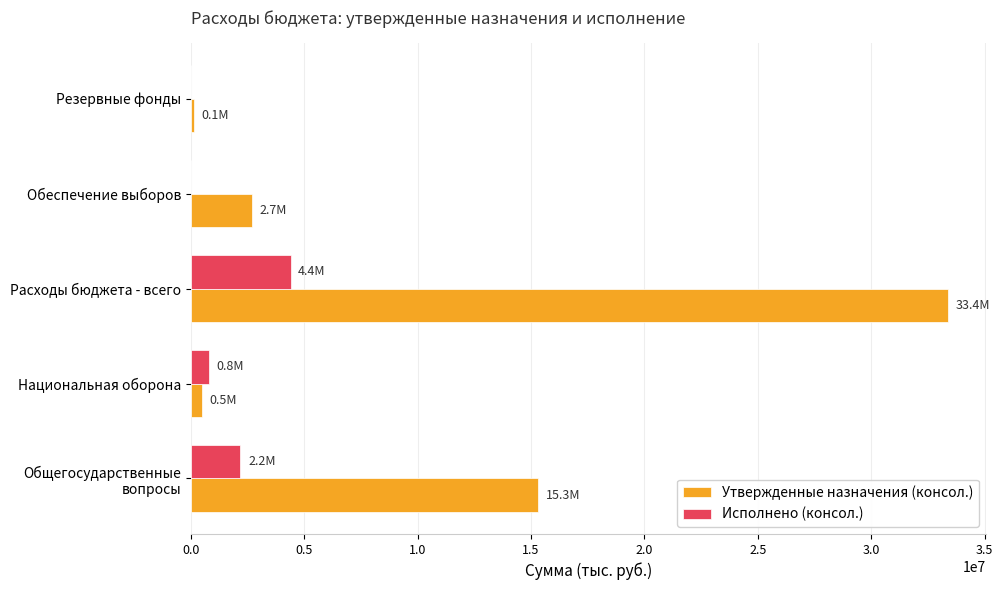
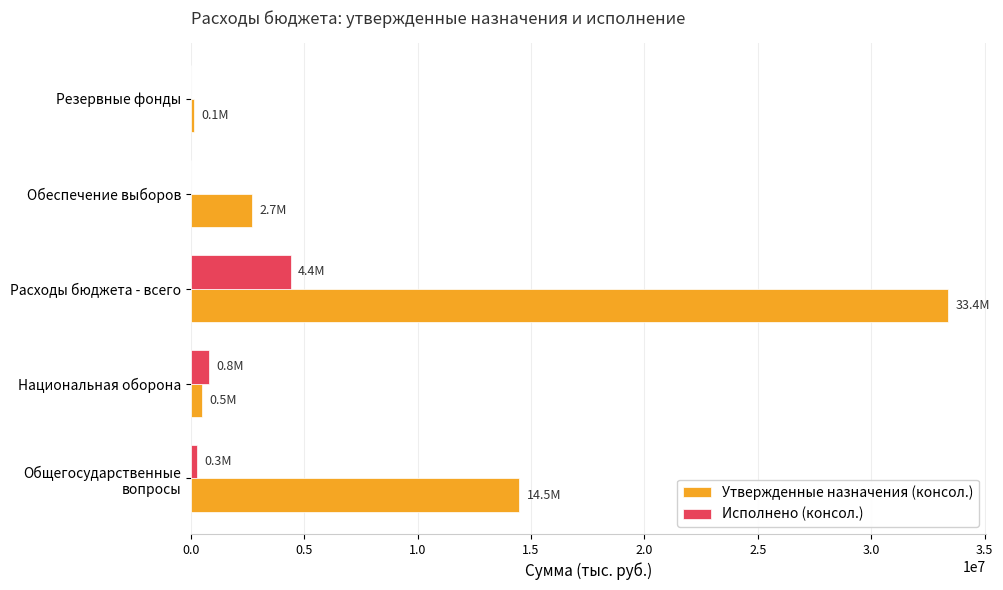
  {
    "Утвержденные назначения (консол.)": {
      "Резервные фонды": "0.1M",
      "Обеспечение выборов": "2.7M",
      "Расходы бюджета - всего": "33.4M",
      "Национальная оборона": "0.5M",
-     "Общегосударственные вопросы": "15.3M"
+     "Общегосударственные вопросы": "14.5M"
    },
    "Исполнено (консол.)": {
      "Расходы бюджета - всего": "4.4M",
      "Национальная оборона": "0.8M",
-     "Общегосударственные вопросы": "2.2M"
+     "Общегосударственные вопросы": "0.3M"
    }
  }
